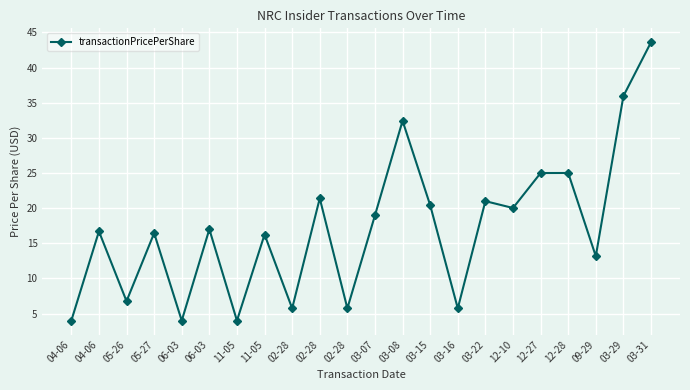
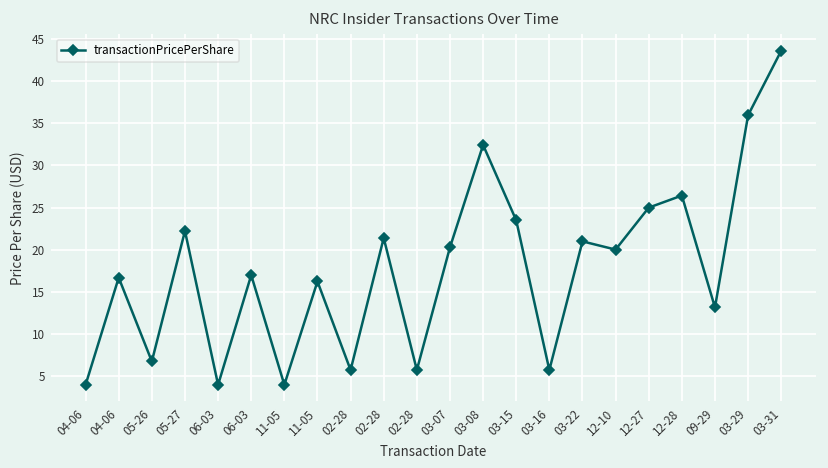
  {
    "05-26": 7,
-   "05-27": 16,
-   "03-07": 19,
+   "05-27": 22,
+   "03-07": 20,
    "03-08": 32,
-   "03-15": 20,
+   "03-15": 23,
    "03-16": 6,
    "03-22": 21,
    "12-10": 20,
    "12-27": 25,
-   "12-28": 25,
+   "12-28": 26,
    "09-29": 13,
    "03-29": 36,
    "03-31": 44
  }
